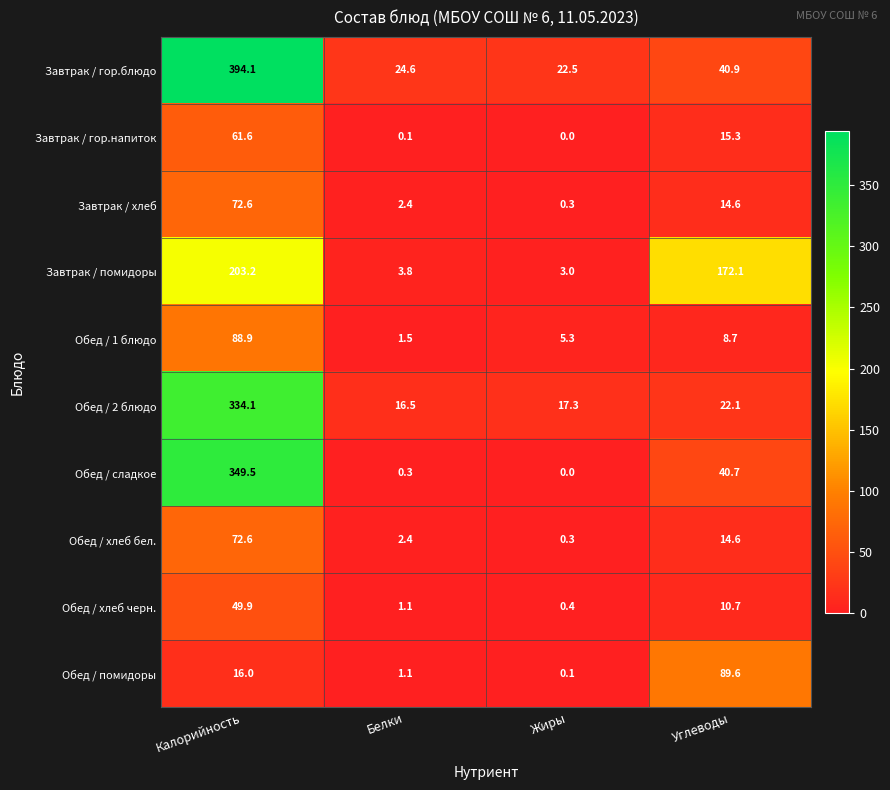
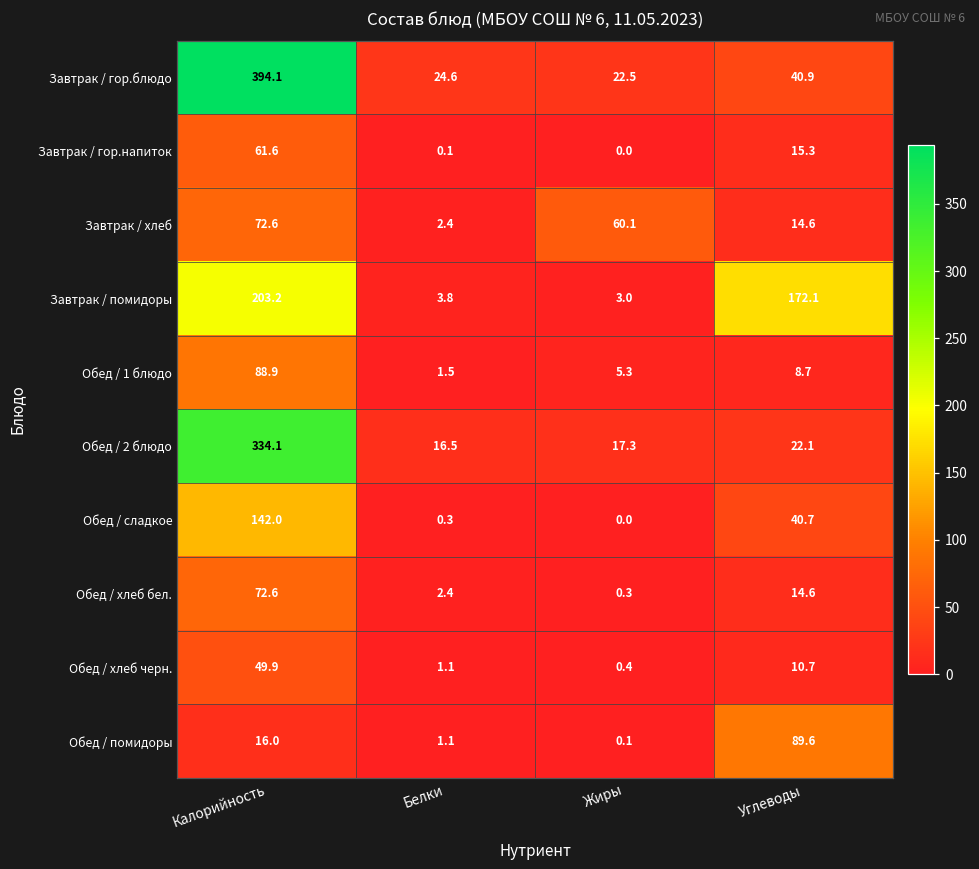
  {
    "Завтрак / гор.блюдо": {
      "Калорийность": 394.1,
      "Белки": 24.6,
      "Жиры": 22.5,
      "Углеводы": 40.9
    },
    "Завтрак / гор.напиток": {
      "Калорийность": 61.6,
      "Белки": 0.1,
      "Жиры": 0.0,
      "Углеводы": 15.3
    },
    "Завтрак / хлеб": {
      "Калорийность": 72.6,
      "Белки": 2.4,
-     "Жиры": 0.3,
+     "Жиры": 60.1,
      "Углеводы": 14.6
    },
    "Завтрак / помидоры": {
      "Калорийность": 203.2,
      "Белки": 3.8,
      "Жиры": 3.0,
      "Углеводы": 172.1
    },
    "Обед / 1 блюдо": {
      "Калорийность": 88.9,
      "Белки": 1.5,
      "Жиры": 5.3,
      "Углеводы": 8.7
    },
    "Обед / 2 блюдо": {
      "Калорийность": 334.1,
      "Белки": 16.5,
      "Жиры": 17.3,
      "Углеводы": 22.1
    },
    "Обед / сладкое": {
-     "Калорийность": 349.5,
+     "Калорийность": 142.0,
      "Белки": 0.3,
      "Жиры": 0.0,
      "Углеводы": 40.7
    },
    "Обед / хлеб бел.": {
      "Калорийность": 72.6,
      "Белки": 2.4,
      "Жиры": 0.3,
      "Углеводы": 14.6
    },
    "Обед / хлеб черн.": {
      "Калорийность": 49.9,
      "Белки": 1.1,
      "Жиры": 0.4,
      "Углеводы": 10.7
    },
    "Обед / помидоры": {
      "Калорийность": 16.0,
      "Белки": 1.1,
      "Жиры": 0.1,
      "Углеводы": 89.6
    }
  }
